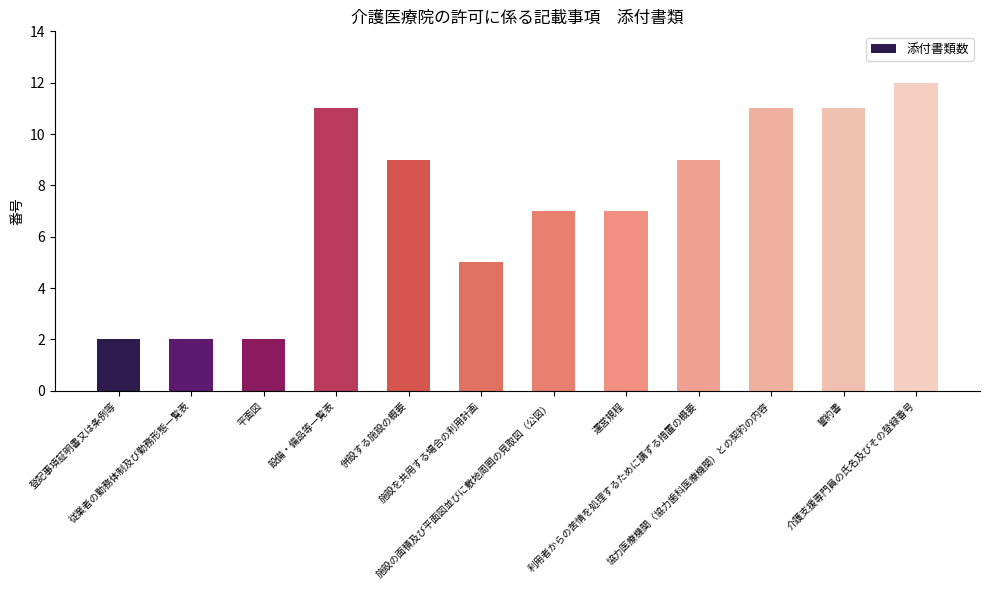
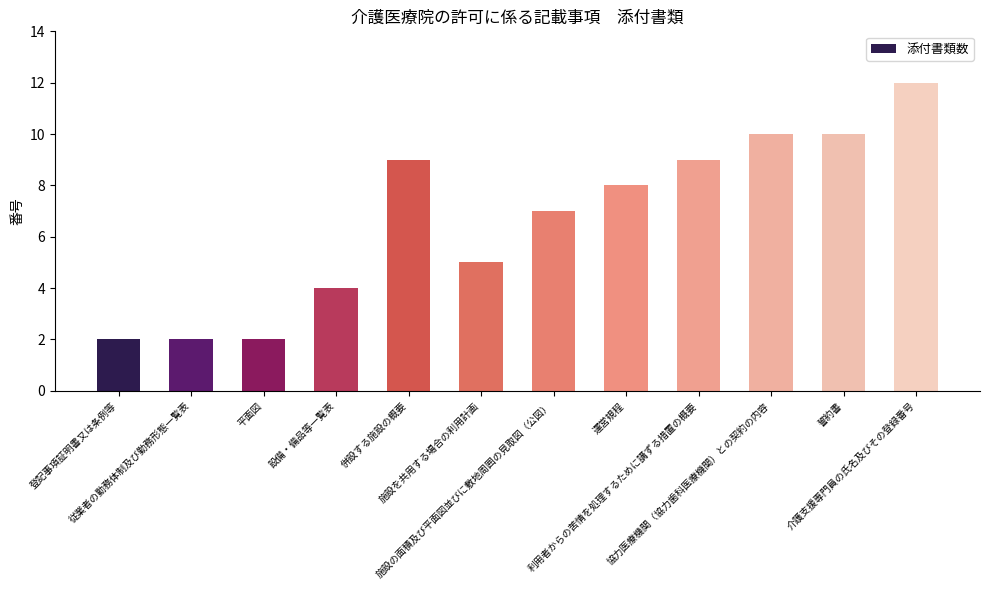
  {
    "登記事項証明書又は条例等": 2,
    "従業者の勤務体制及び勤務形態一覧表": 2,
    "平面図": 2,
-   "設備・備品等一覧表": 11,
+   "設備・備品等一覧表": 4,
    "併設する施設の概要": 9,
    "施設を共用する場合の利用計画": 5,
    "施設の面積及び平面図並びに敷地周囲の見取図（公図）": 7,
-   "運営規程": 7,
+   "運営規程": 8,
    "利用者からの苦情を処理するために講ずる措置の概要": 9,
-   "協力医療機関（協力歯科医療機関）との契約の内容": 11,
-   "誓約書": 11,
+   "協力医療機関（協力歯科医療機関）との契約の内容": 10,
+   "誓約書": 10,
    "介護支援専門員の氏名及びその登録番号": 12
  }
